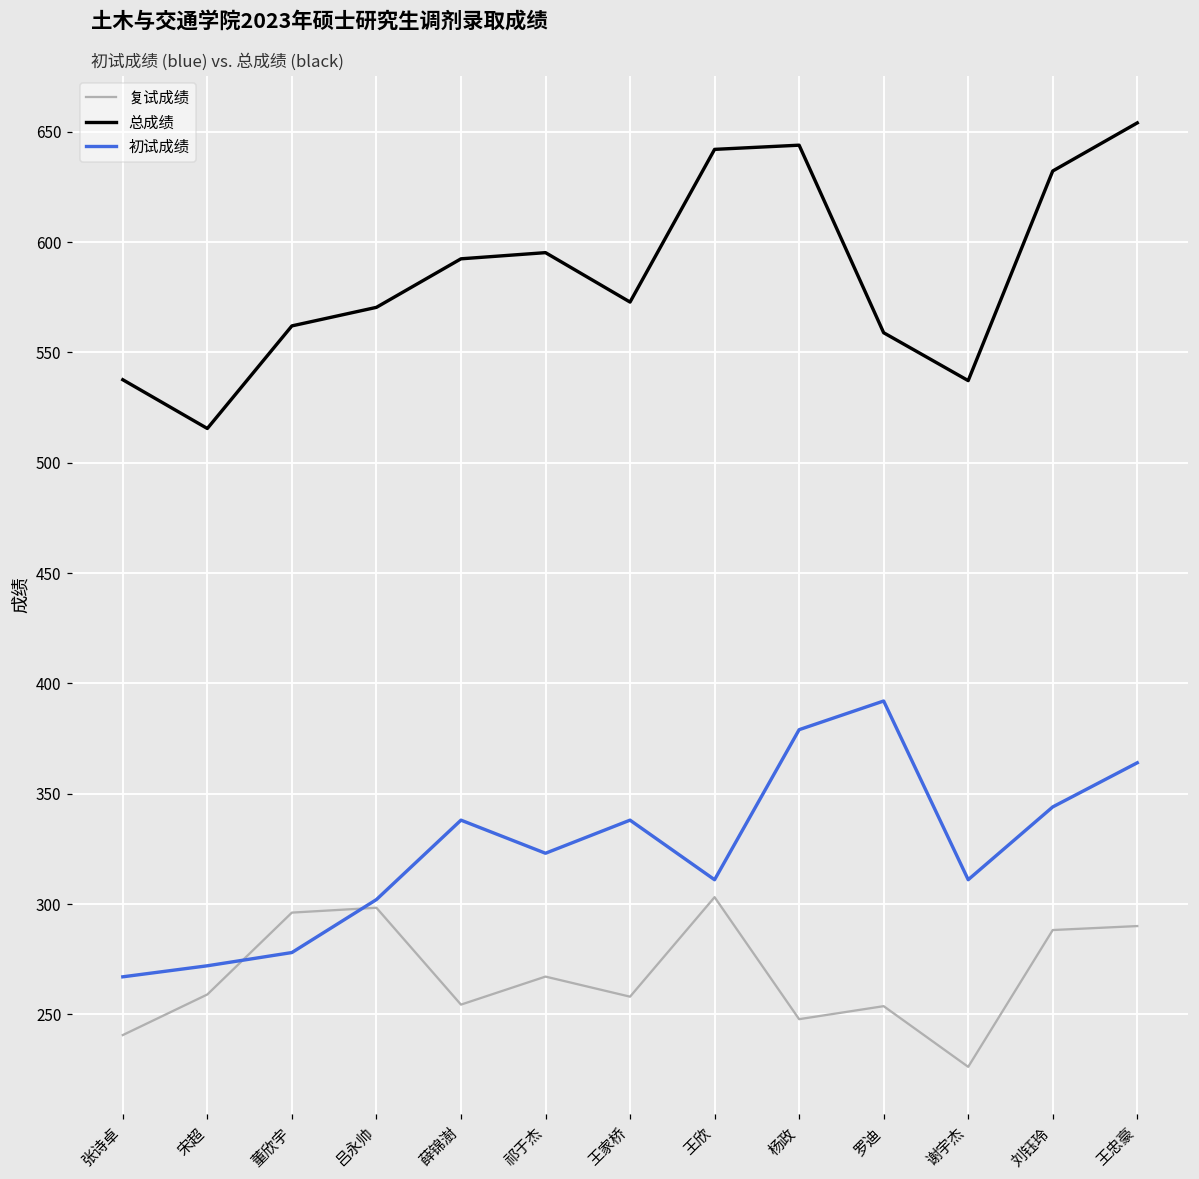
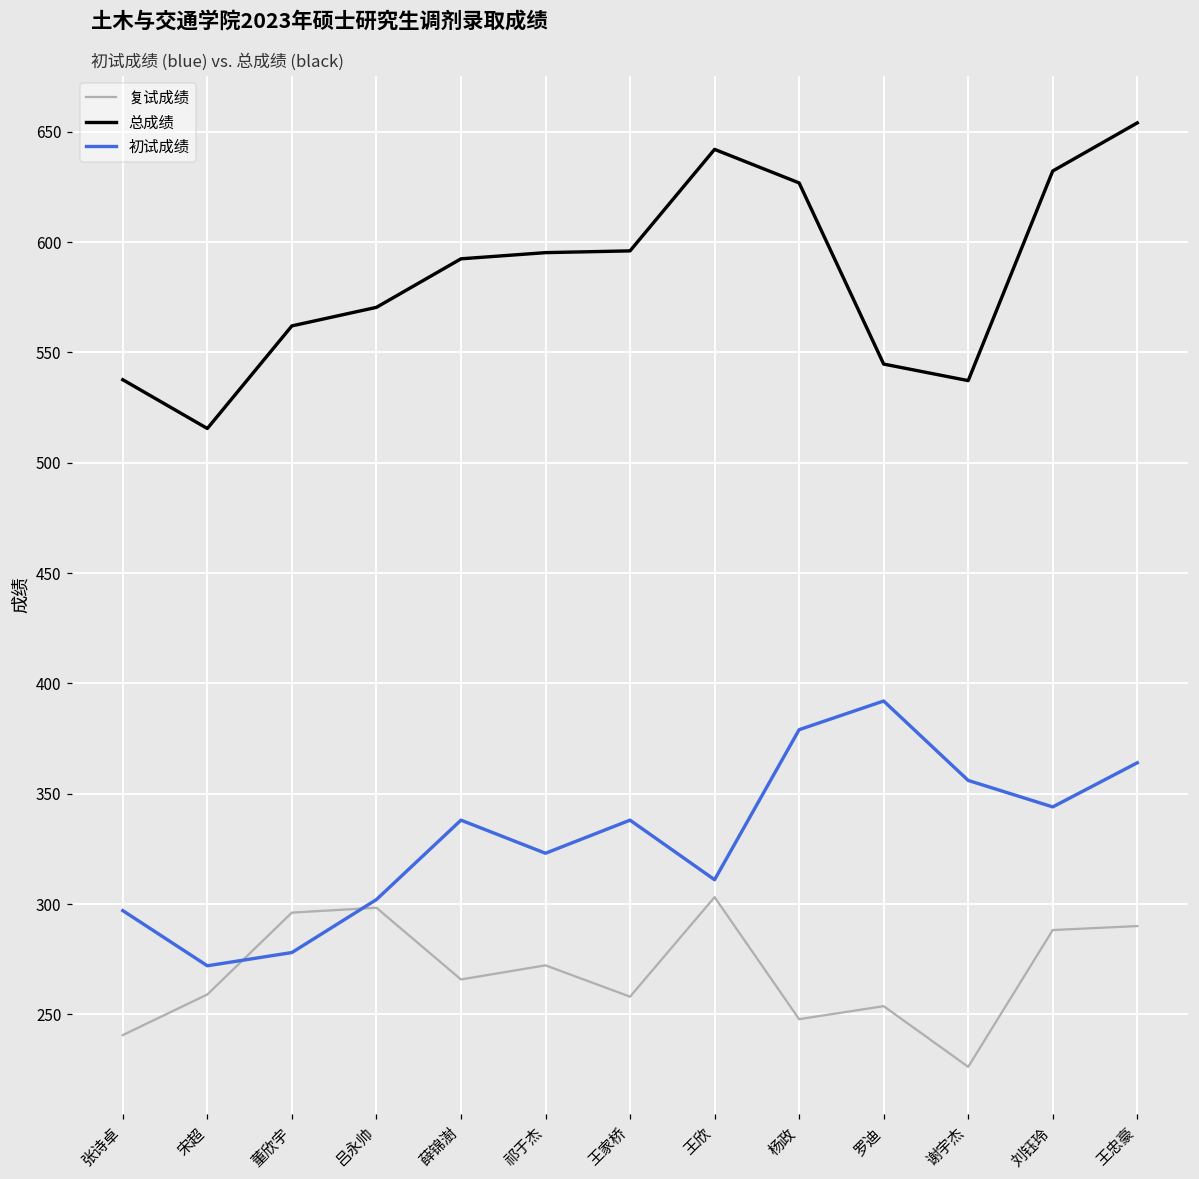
  {
    "复试成绩": {
      "张诗卓": 241,
      "宋超": 259,
      "董欣宇": 296,
      "吕永帅": 298,
-     "薛锦澍": 254,
-     "祁于杰": 267,
+     "薛锦澍": 266,
+     "祁于杰": 272,
      "王家桥": 258,
      "王欣": 303,
      "杨政": 248,
      "罗迪": 254,
      "谢宇杰": 226,
      "刘钰玲": 288,
      "王忠豪": 290
    },
    "总成绩": {
      "张诗卓": 538,
      "宋超": 516,
      "董欣宇": 562,
      "吕永帅": 570,
      "薛锦澍": 592,
      "祁于杰": 595,
-     "王家桥": 573,
+     "王家桥": 596,
      "王欣": 642,
-     "杨政": 644,
-     "罗迪": 559,
+     "杨政": 627,
+     "罗迪": 545,
      "谢宇杰": 537,
      "刘钰玲": 632,
      "王忠豪": 654
    },
    "初试成绩": {
-     "张诗卓": 267,
+     "张诗卓": 297,
      "宋超": 272,
      "董欣宇": 278,
      "吕永帅": 302,
      "薛锦澍": 338,
      "祁于杰": 323,
      "王家桥": 338,
      "王欣": 311,
      "杨政": 379,
      "罗迪": 392,
-     "谢宇杰": 311,
+     "谢宇杰": 356,
      "刘钰玲": 344,
      "王忠豪": 364
    }
  }
